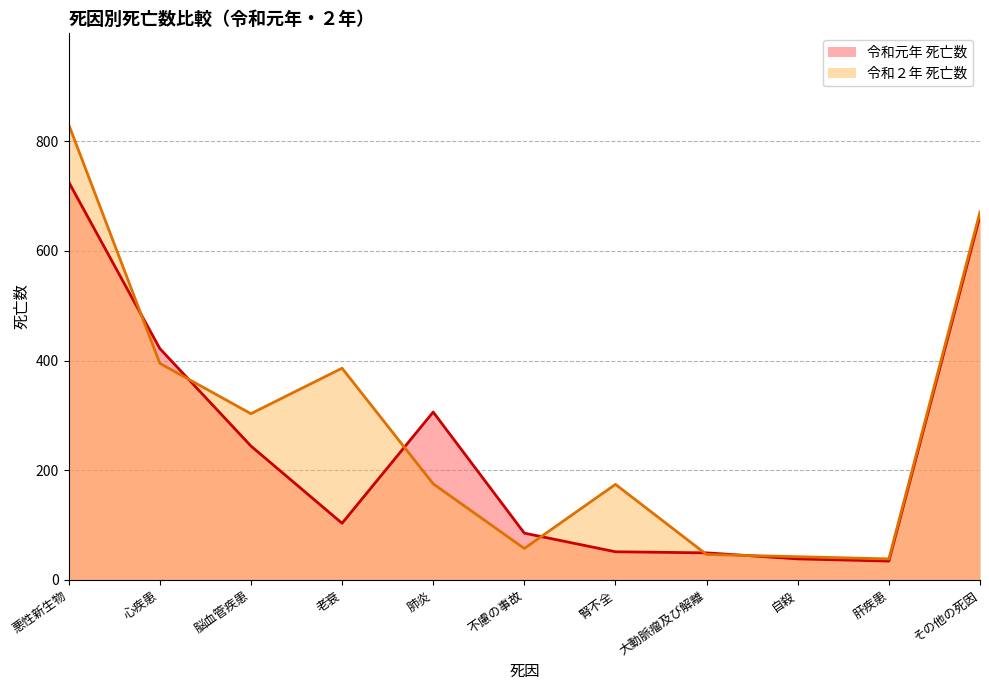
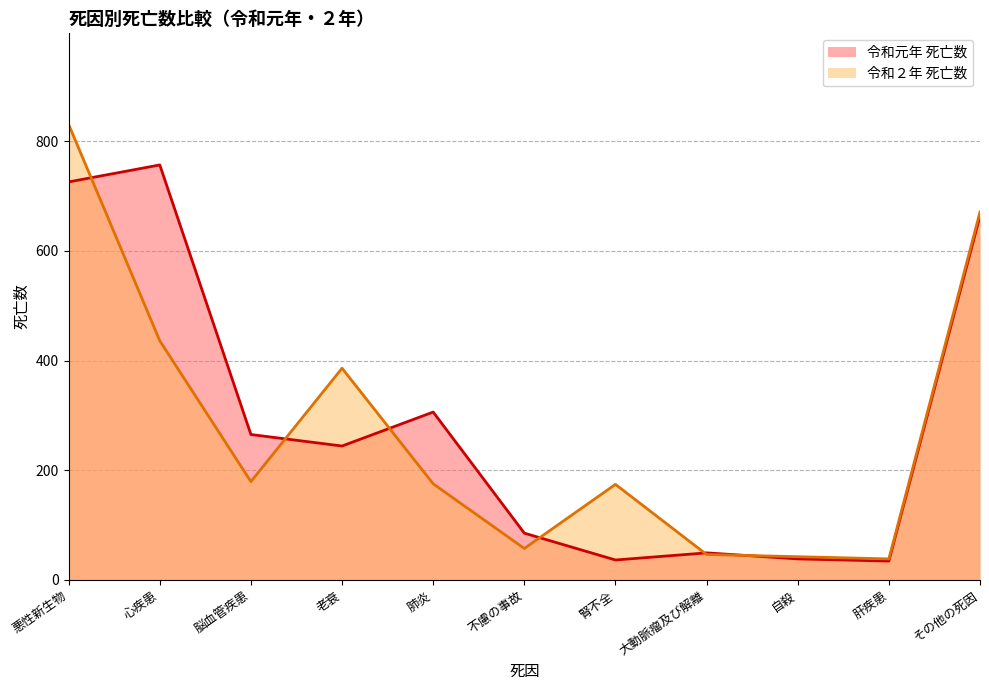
  {
    "令和元年 死亡数": {
      "悪性新生物": 730,
-     "心疾患": 420,
-     "脳血管疾患": 240,
-     "老衰": 100,
+     "心疾患": 760,
+     "脳血管疾患": 270,
+     "老衰": 240,
      "肺炎": 310,
      "不慮の事故": 90,
-     "腎不全": 50,
+     "腎不全": 40,
      "その他の死因": 660
    },
    "令和２年 死亡数": {
      "悪性新生物": 830,
-     "心疾患": 400,
-     "脳血管疾患": 300,
+     "心疾患": 440,
+     "脳血管疾患": 180,
      "老衰": 390,
      "肺炎": 180,
      "不慮の事故": 60,
      "腎不全": 170,
      "その他の死因": 670
    }
  }
